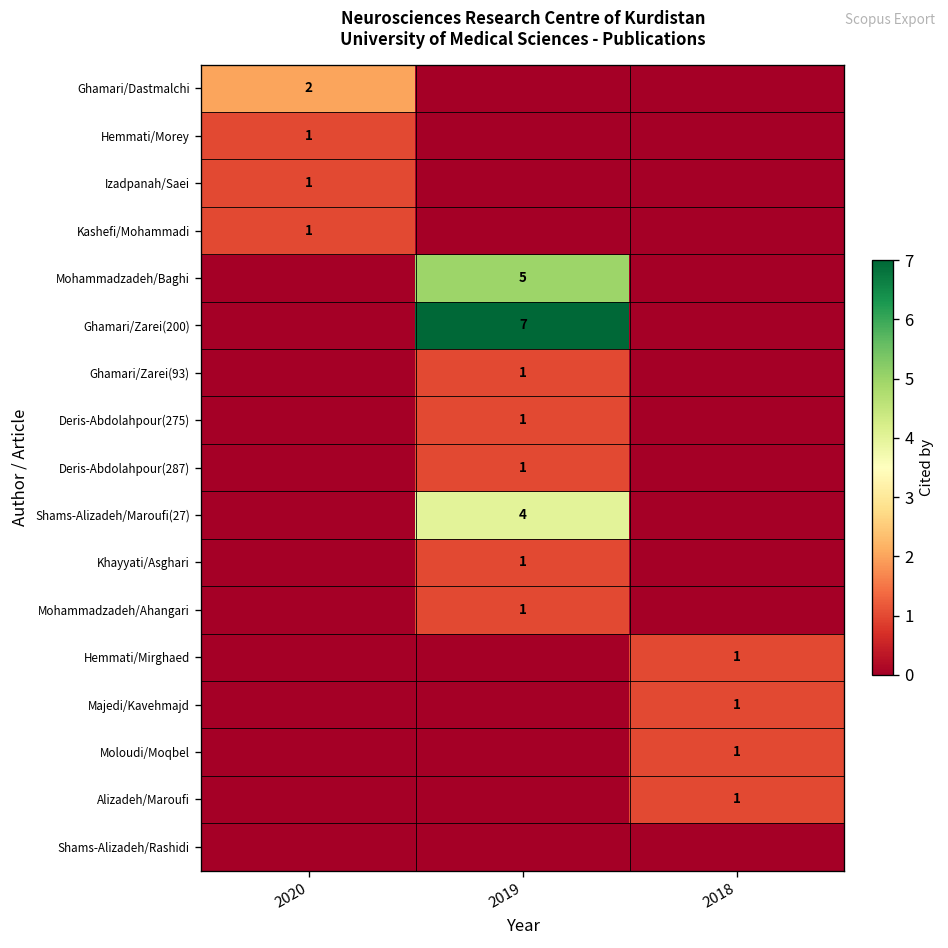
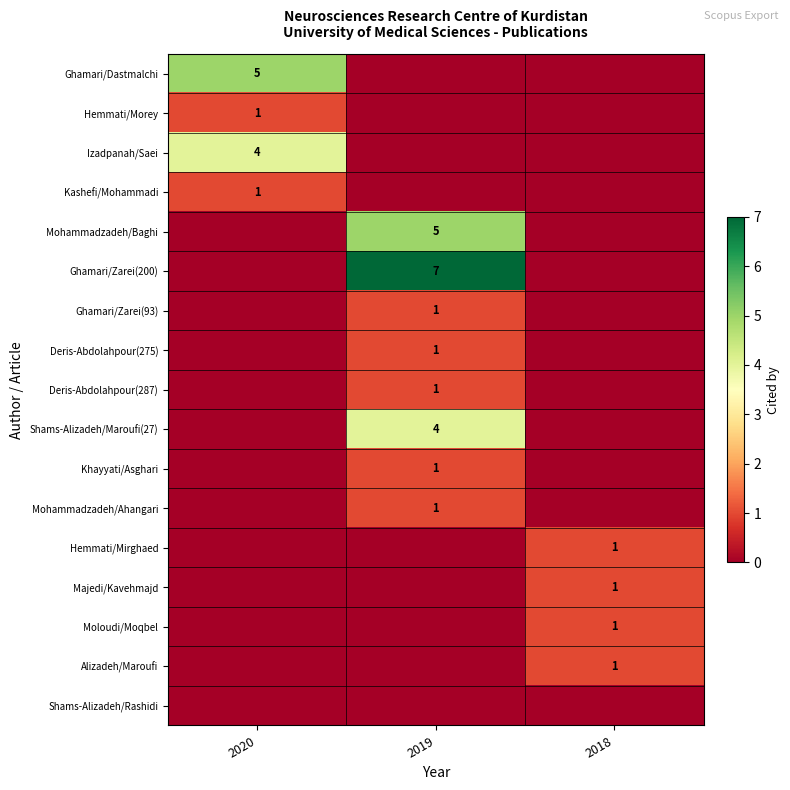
  {
    "Ghamari/Dastmalchi": {
-     "2020": 2
+     "2020": 5
    },
    "Hemmati/Morey": {
      "2020": 1
    },
    "Izadpanah/Saei": {
-     "2020": 1
+     "2020": 4
    },
    "Kashefi/Mohammadi": {
      "2020": 1
    },
    "Mohammadzadeh/Baghi": {
      "2019": 5
    },
    "Ghamari/Zarei(200)": {
      "2019": 7
    },
    "Ghamari/Zarei(93)": {
      "2019": 1
    },
    "Deris-Abdolahpour(275)": {
      "2019": 1
    },
    "Deris-Abdolahpour(287)": {
      "2019": 1
    },
    "Shams-Alizadeh/Maroufi(27)": {
      "2019": 4
    },
    "Khayyati/Asghari": {
      "2019": 1
    },
    "Mohammadzadeh/Ahangari": {
      "2019": 1
    },
    "Hemmati/Mirghaed": {
      "2018": 1
    },
    "Majedi/Kavehmajd": {
      "2018": 1
    },
    "Moloudi/Moqbel": {
      "2018": 1
    },
    "Alizadeh/Maroufi": {
      "2018": 1
    }
  }
